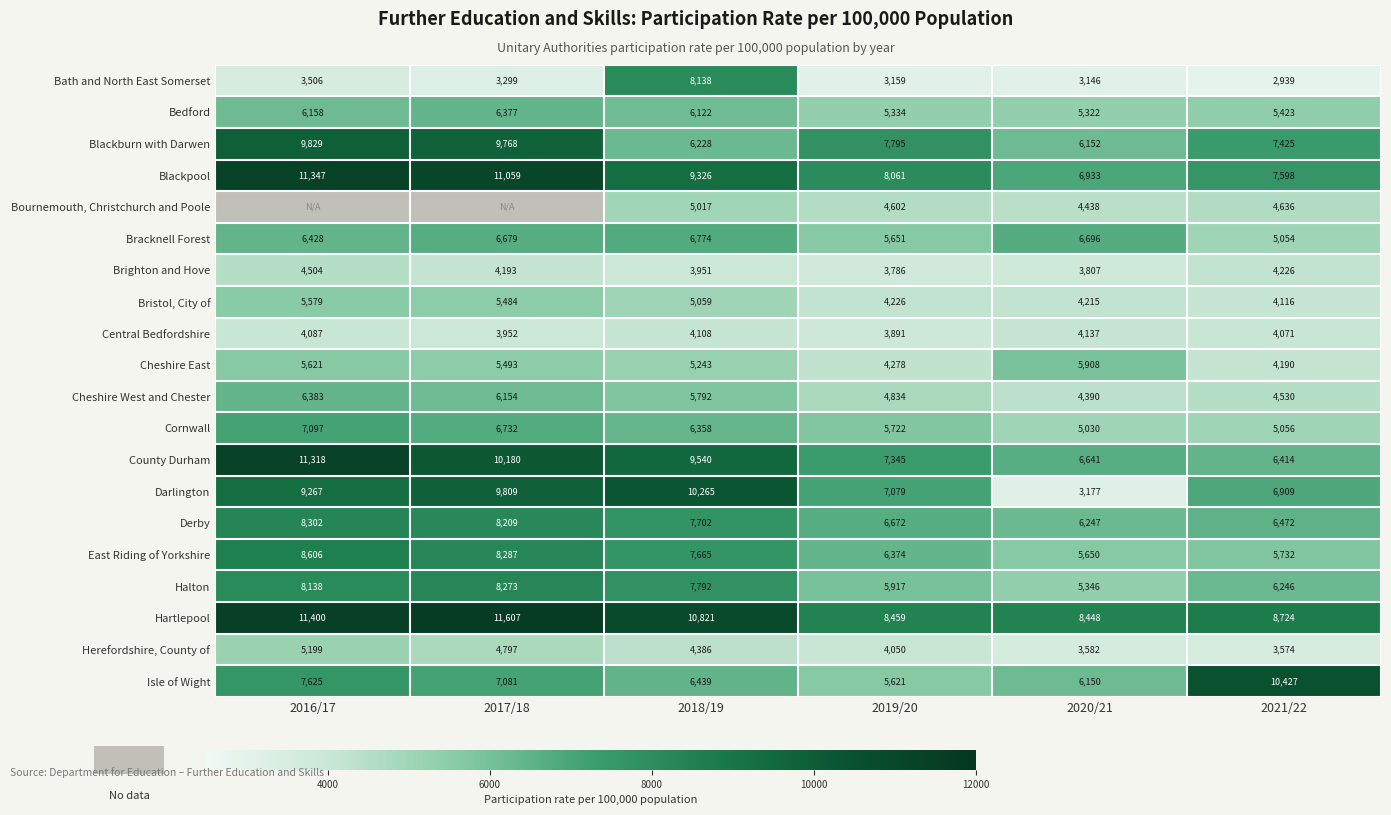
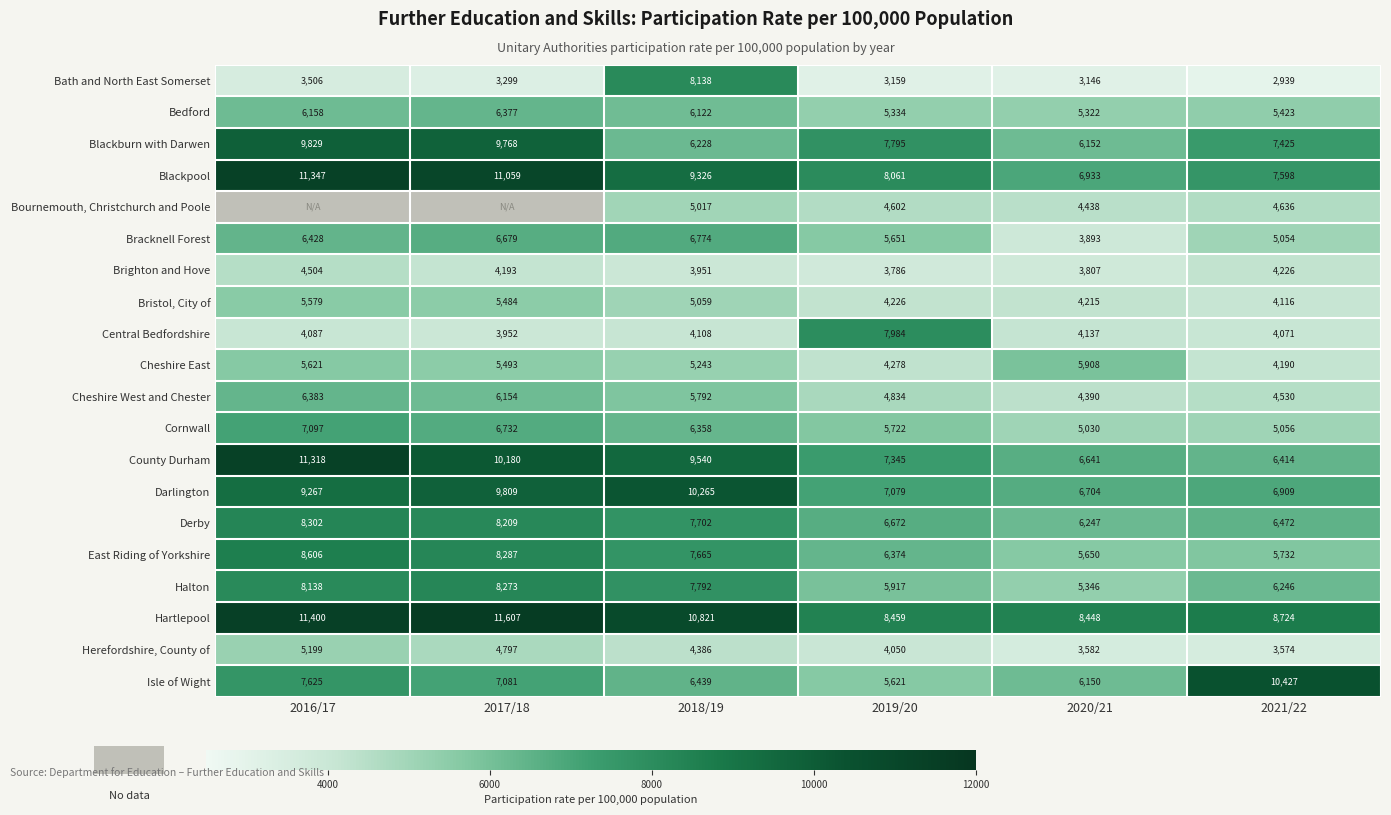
  {
    "Bath and North East Somerset": {
      "2016/17": "3,506",
      "2017/18": "3,299",
      "2018/19": "8,138",
      "2019/20": "3,159",
      "2020/21": "3,146",
      "2021/22": "2,939"
    },
    "Bedford": {
      "2016/17": "6,158",
      "2017/18": "6,377",
      "2018/19": "6,122",
      "2019/20": "5,334",
      "2020/21": "5,322",
      "2021/22": "5,423"
    },
    "Blackburn with Darwen": {
      "2016/17": "9,829",
      "2017/18": "9,768",
      "2018/19": "6,228",
      "2019/20": "7,795",
      "2020/21": "6,152",
      "2021/22": "7,425"
    },
    "Blackpool": {
      "2016/17": "11,347",
      "2017/18": "11,059",
      "2018/19": "9,326",
      "2019/20": "8,061",
      "2020/21": "6,933",
      "2021/22": "7,598"
    },
    "Bournemouth, Christchurch and Poole": {
      "2018/19": "5,017",
      "2019/20": "4,602",
      "2020/21": "4,438",
      "2021/22": "4,636"
    },
    "Bracknell Forest": {
      "2016/17": "6,428",
      "2017/18": "6,679",
      "2018/19": "6,774",
      "2019/20": "5,651",
-     "2020/21": "6,696",
+     "2020/21": "3,893",
      "2021/22": "5,054"
    },
    "Brighton and Hove": {
      "2016/17": "4,504",
      "2017/18": "4,193",
      "2018/19": "3,951",
      "2019/20": "3,786",
      "2020/21": "3,807",
      "2021/22": "4,226"
    },
    "Bristol, City of": {
      "2016/17": "5,579",
      "2017/18": "5,484",
      "2018/19": "5,059",
      "2019/20": "4,226",
      "2020/21": "4,215",
      "2021/22": "4,116"
    },
    "Central Bedfordshire": {
      "2016/17": "4,087",
      "2017/18": "3,952",
      "2018/19": "4,108",
-     "2019/20": "3,891",
+     "2019/20": "7,984",
      "2020/21": "4,137",
      "2021/22": "4,071"
    },
    "Cheshire East": {
      "2016/17": "5,621",
      "2017/18": "5,493",
      "2018/19": "5,243",
      "2019/20": "4,278",
      "2020/21": "5,908",
      "2021/22": "4,190"
    },
    "Cheshire West and Chester": {
      "2016/17": "6,383",
      "2017/18": "6,154",
      "2018/19": "5,792",
      "2019/20": "4,834",
      "2020/21": "4,390",
      "2021/22": "4,530"
    },
    "Cornwall": {
      "2016/17": "7,097",
      "2017/18": "6,732",
      "2018/19": "6,358",
      "2019/20": "5,722",
      "2020/21": "5,030",
      "2021/22": "5,056"
    },
    "County Durham": {
      "2016/17": "11,318",
      "2017/18": "10,180",
      "2018/19": "9,540",
      "2019/20": "7,345",
      "2020/21": "6,641",
      "2021/22": "6,414"
    },
    "Darlington": {
      "2016/17": "9,267",
      "2017/18": "9,809",
      "2018/19": "10,265",
      "2019/20": "7,079",
-     "2020/21": "3,177",
+     "2020/21": "6,704",
      "2021/22": "6,909"
    },
    "Derby": {
      "2016/17": "8,302",
      "2017/18": "8,209",
      "2018/19": "7,702",
      "2019/20": "6,672",
      "2020/21": "6,247",
      "2021/22": "6,472"
    },
    "East Riding of Yorkshire": {
      "2016/17": "8,606",
      "2017/18": "8,287",
      "2018/19": "7,665",
      "2019/20": "6,374",
      "2020/21": "5,650",
      "2021/22": "5,732"
    },
    "Halton": {
      "2016/17": "8,138",
      "2017/18": "8,273",
      "2018/19": "7,792",
      "2019/20": "5,917",
      "2020/21": "5,346",
      "2021/22": "6,246"
    },
    "Hartlepool": {
      "2016/17": "11,400",
      "2017/18": "11,607",
      "2018/19": "10,821",
      "2019/20": "8,459",
      "2020/21": "8,448",
      "2021/22": "8,724"
    },
    "Herefordshire, County of": {
      "2016/17": "5,199",
      "2017/18": "4,797",
      "2018/19": "4,386",
      "2019/20": "4,050",
      "2020/21": "3,582",
      "2021/22": "3,574"
    },
    "Isle of Wight": {
      "2016/17": "7,625",
      "2017/18": "7,081",
      "2018/19": "6,439",
      "2019/20": "5,621",
      "2020/21": "6,150",
      "2021/22": "10,427"
    }
  }
